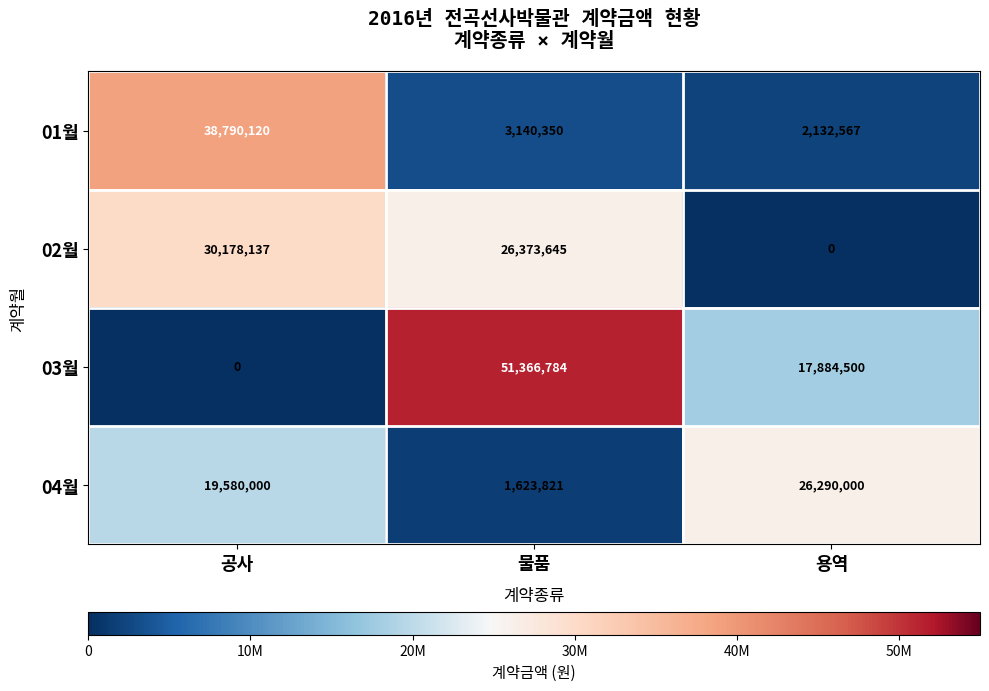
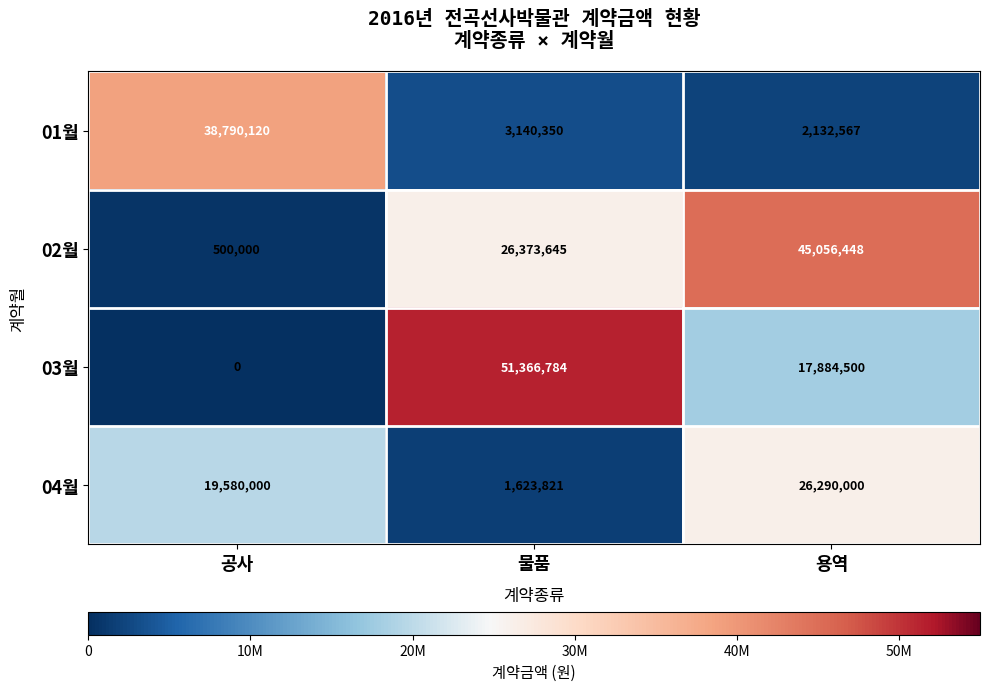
  {
    "01월": {
      "공사": "38,790,120",
      "물품": "3,140,350",
      "용역": "2,132,567"
    },
    "02월": {
-     "공사": "30,178,137",
+     "공사": "500,000",
      "물품": "26,373,645",
-     "용역": "0"
+     "용역": "45,056,448"
    },
    "03월": {
      "공사": "0",
      "물품": "51,366,784",
      "용역": "17,884,500"
    },
    "04월": {
      "공사": "19,580,000",
      "물품": "1,623,821",
      "용역": "26,290,000"
    }
  }
